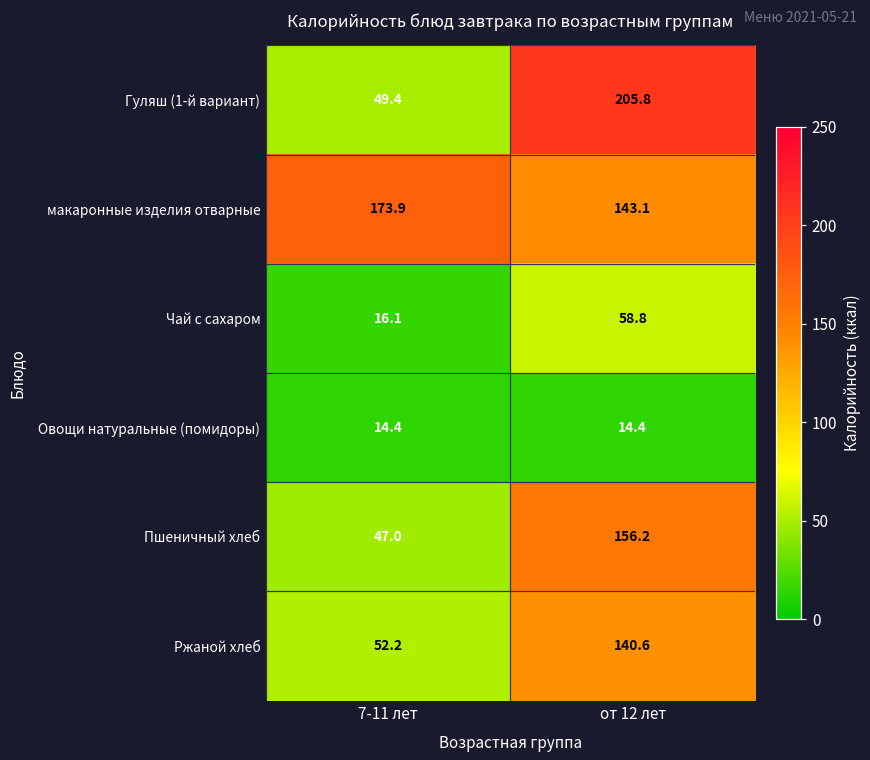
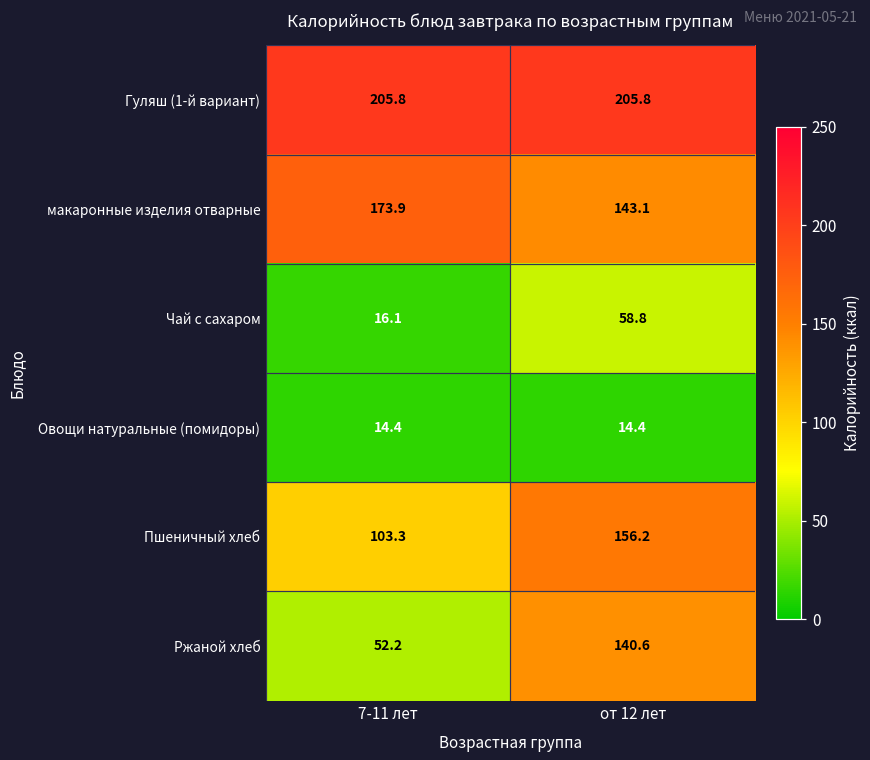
  {
    "Гуляш (1-й вариант)": {
-     "7-11 лет": 49.4,
+     "7-11 лет": 205.8,
      "от 12 лет": 205.8
    },
    "макаронные изделия отварные": {
      "7-11 лет": 173.9,
      "от 12 лет": 143.1
    },
    "Чай с сахаром": {
      "7-11 лет": 16.1,
      "от 12 лет": 58.8
    },
    "Овощи натуральные (помидоры)": {
      "7-11 лет": 14.4,
      "от 12 лет": 14.4
    },
    "Пшеничный хлеб": {
-     "7-11 лет": 47.0,
+     "7-11 лет": 103.3,
      "от 12 лет": 156.2
    },
    "Ржаной хлеб": {
      "7-11 лет": 52.2,
      "от 12 лет": 140.6
    }
  }
